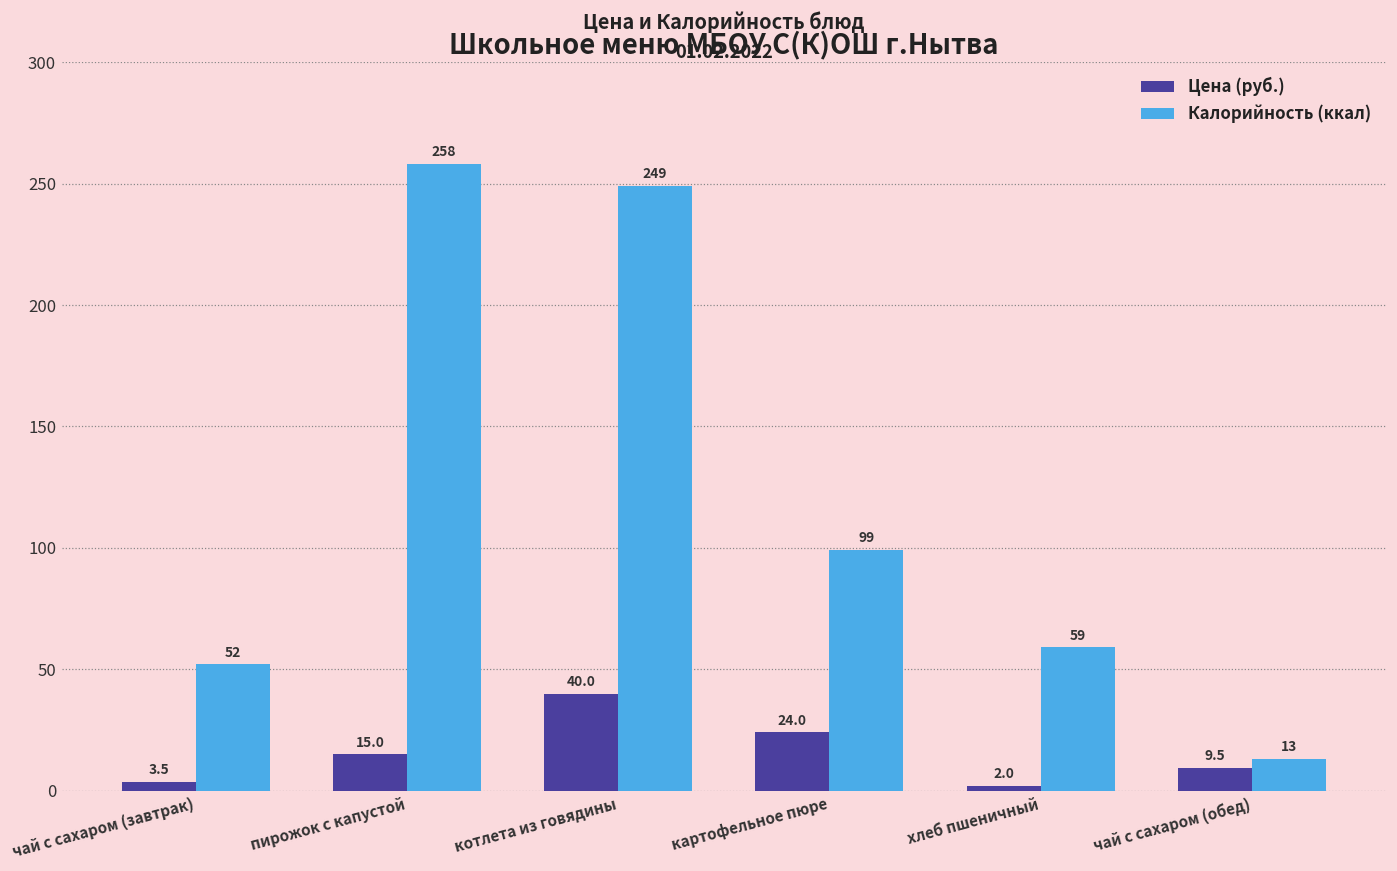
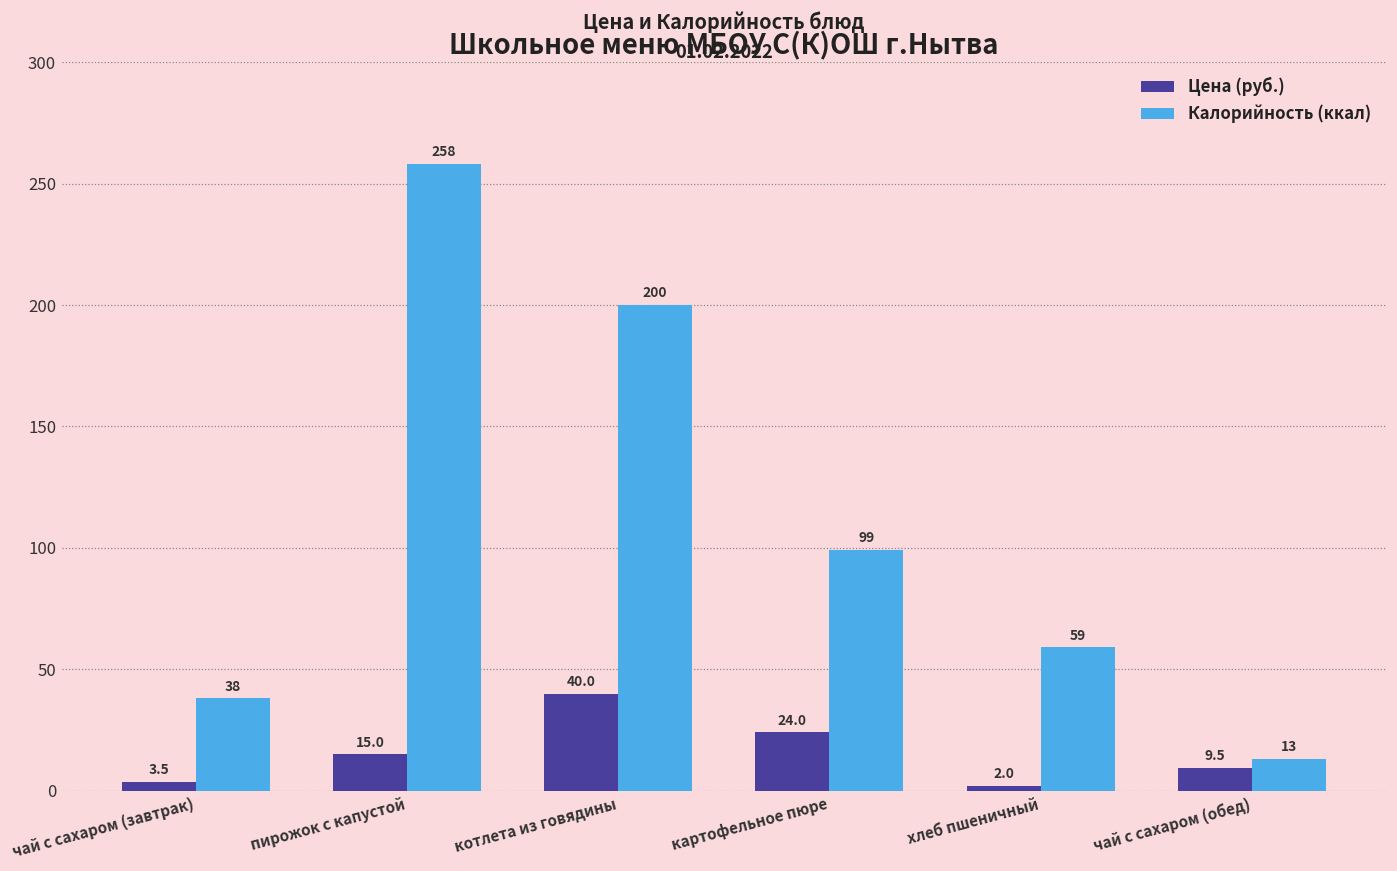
  {
    "Цена (руб.)": {
      "чай с сахаром (завтрак)": 3.5,
      "пирожок с капустой": 15.0,
      "котлета из говядины": 40.0,
      "картофельное пюре": 24.0,
      "хлеб пшеничный": 2.0,
      "чай с сахаром (обед)": 9.5
    },
    "Калорийность (ккал)": {
-     "чай с сахаром (завтрак)": 52,
+     "чай с сахаром (завтрак)": 38,
      "пирожок с капустой": 258,
-     "котлета из говядины": 249,
+     "котлета из говядины": 200,
      "картофельное пюре": 99,
      "хлеб пшеничный": 59,
      "чай с сахаром (обед)": 13
    }
  }
